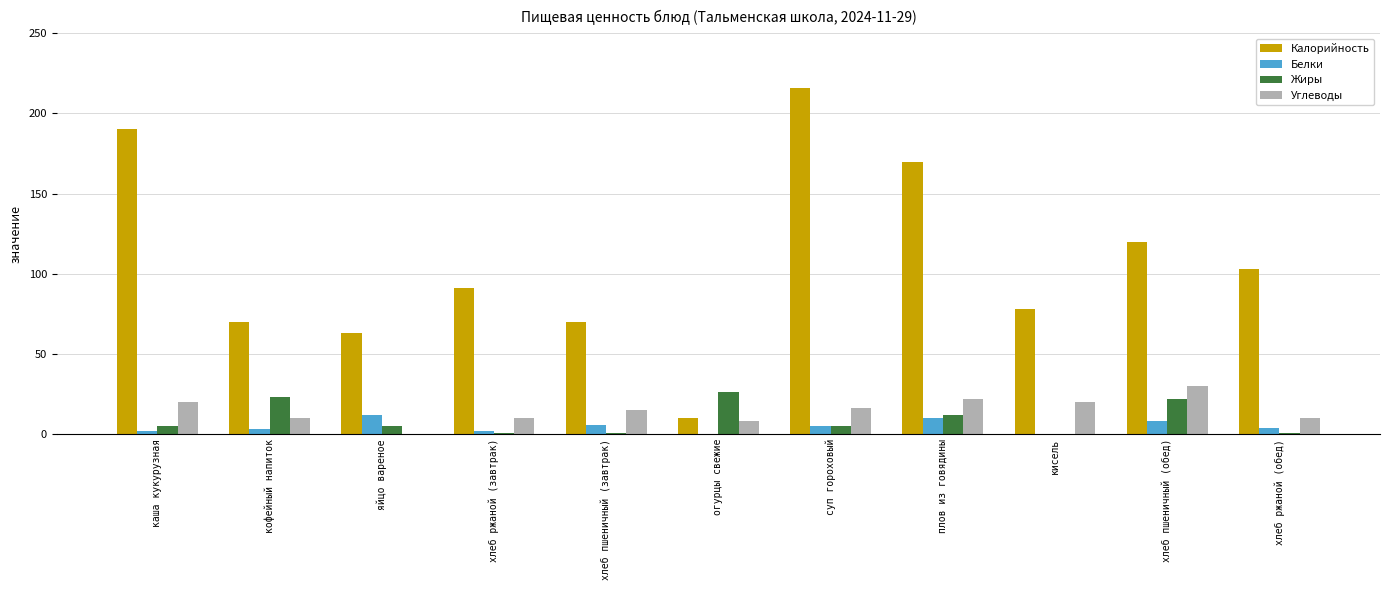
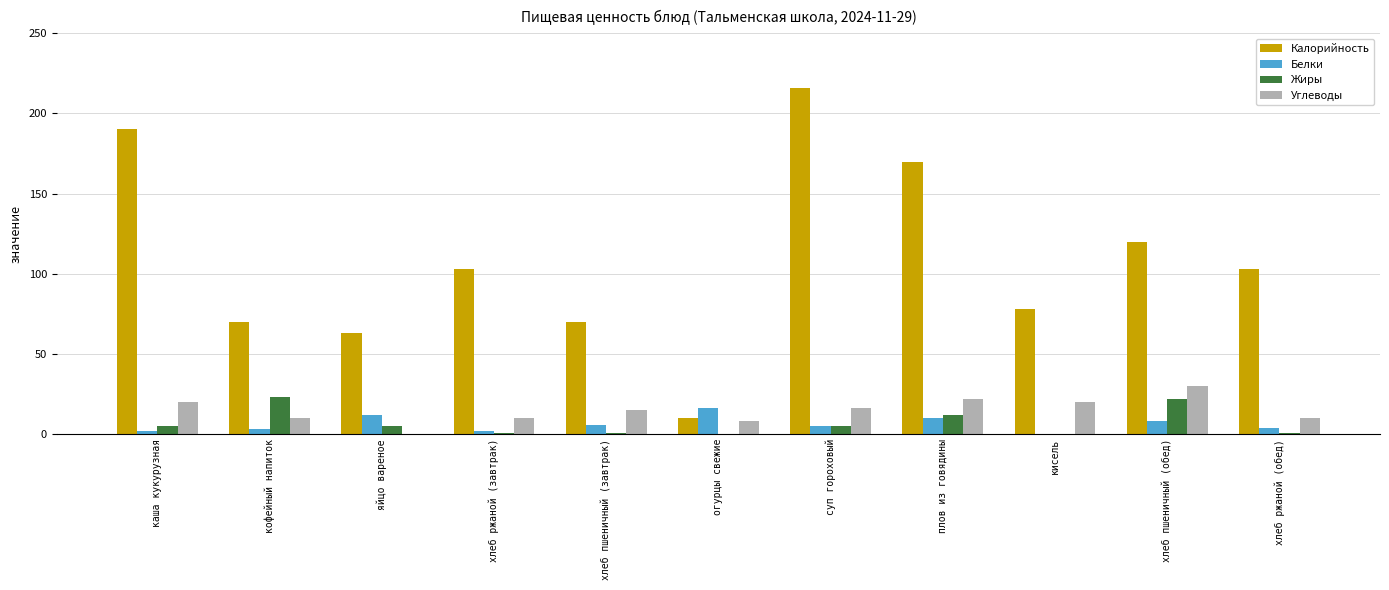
  {
    "Калорийность": {
      "каша кукурузная": 190,
      "кофейный напиток": 70,
      "яйцо вареное": 63,
-     "хлеб ржаной (завтрак)": 91,
+     "хлеб ржаной (завтрак)": 103,
      "хлеб пшеничный (завтрак)": 70,
      "огурцы свежие": 10,
      "суп гороховый": 216,
      "плов из говядины": 170,
      "кисель": 78,
      "хлеб пшеничный (обед)": 120,
      "хлеб ржаной (обед)": 103
    },
    "Белки": {
      "каша кукурузная": 2,
      "кофейный напиток": 3,
      "яйцо вареное": 12,
      "хлеб ржаной (завтрак)": 2,
      "хлеб пшеничный (завтрак)": 6,
-     "огурцы свежие": 0,
+     "огурцы свежие": 16,
      "суп гороховый": 5,
      "плов из говядины": 10,
      "кисель": 0,
      "хлеб пшеничный (обед)": 8,
      "хлеб ржаной (обед)": 4
    },
    "Жиры": {
      "каша кукурузная": 5,
      "кофейный напиток": 23,
      "яйцо вареное": 5,
-     "огурцы свежие": 26,
+     "огурцы свежие": 0,
      "суп гороховый": 5,
      "плов из говядины": 12,
      "кисель": 0,
      "хлеб пшеничный (обед)": 22
    },
    "Углеводы": {
      "каша кукурузная": 20,
      "кофейный напиток": 10,
      "яйцо вареное": 0,
      "хлеб ржаной (завтрак)": 10,
      "хлеб пшеничный (завтрак)": 15,
      "огурцы свежие": 8,
      "суп гороховый": 16,
      "плов из говядины": 22,
      "кисель": 20,
      "хлеб пшеничный (обед)": 30,
      "хлеб ржаной (обед)": 10
    }
  }
